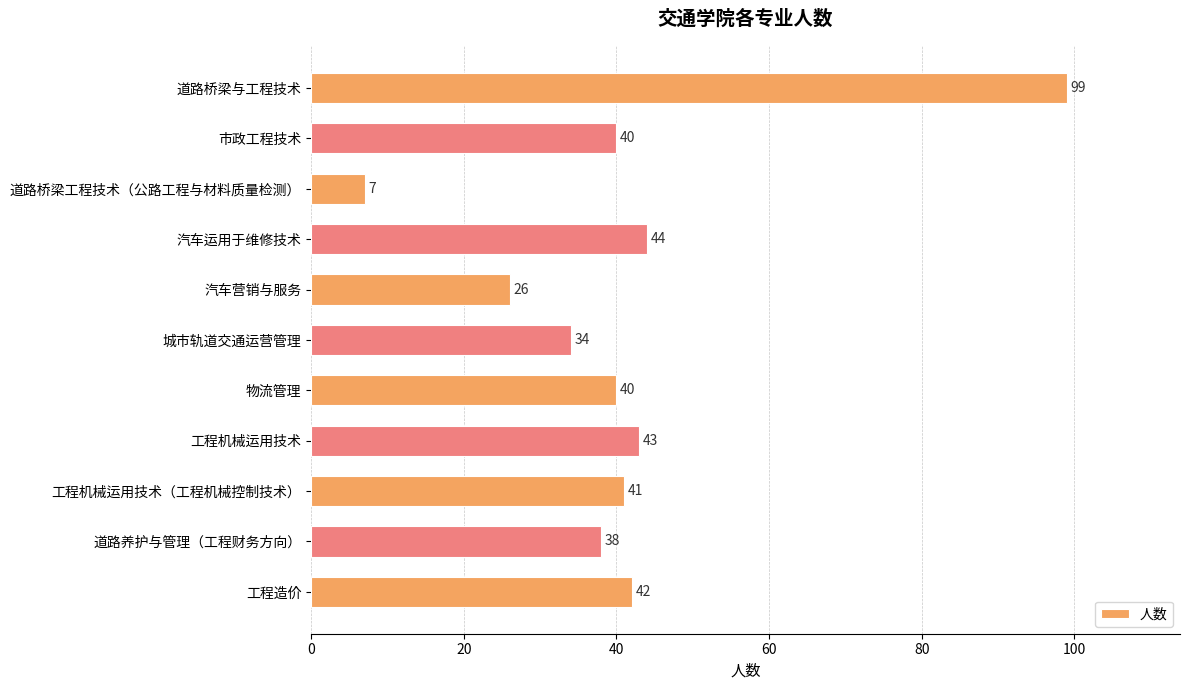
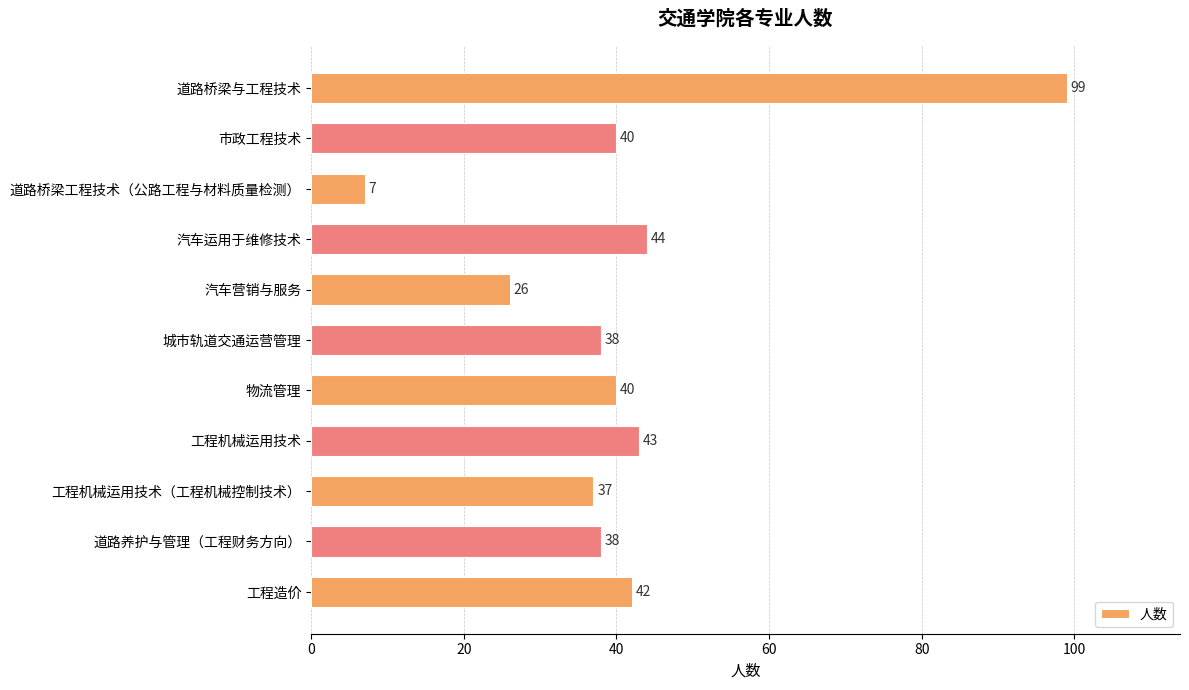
  {
    "道路桥梁与工程技术": 99,
    "市政工程技术": 40,
    "道路桥梁工程技术（公路工程与材料质量检测）": 7,
    "汽车运用于维修技术": 44,
    "汽车营销与服务": 26,
-   "城市轨道交通运营管理": 34,
+   "城市轨道交通运营管理": 38,
    "物流管理": 40,
    "工程机械运用技术": 43,
-   "工程机械运用技术（工程机械控制技术）": 41,
+   "工程机械运用技术（工程机械控制技术）": 37,
    "道路养护与管理（工程财务方向）": 38,
    "工程造价": 42
  }
